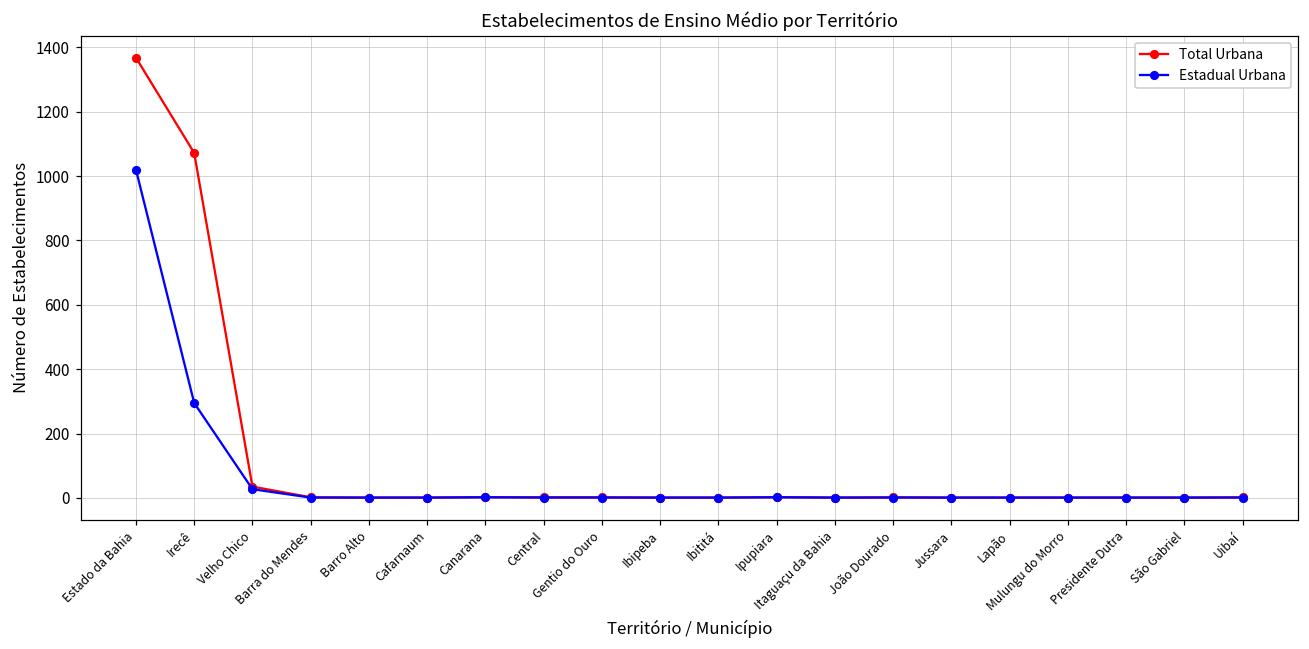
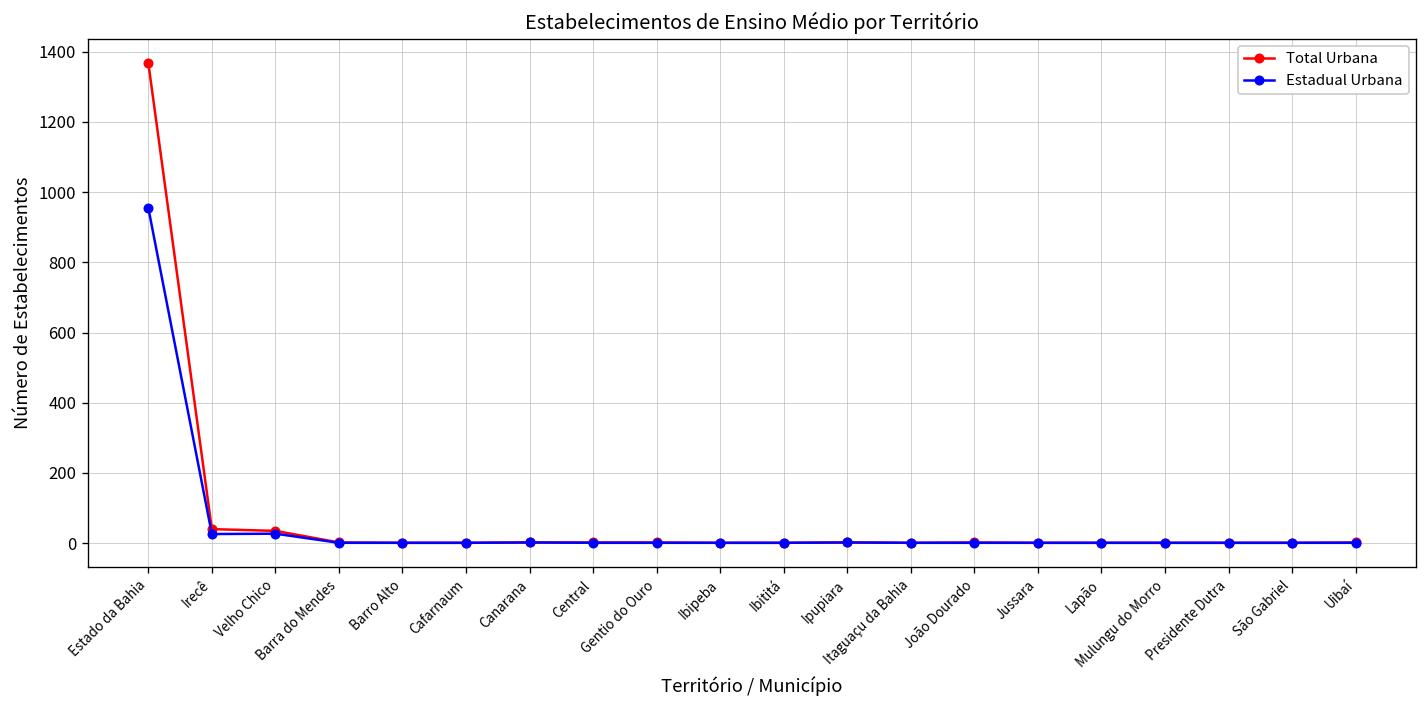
  {
    "Total Urbana": {
      "Estado da Bahia": 1370,
-     "Irecê": 1070
+     "Irecê": 40
    },
    "Estadual Urbana": {
-     "Estado da Bahia": 1020,
-     "Irecê": 300
+     "Estado da Bahia": 960,
+     "Irecê": 30
    }
  }
